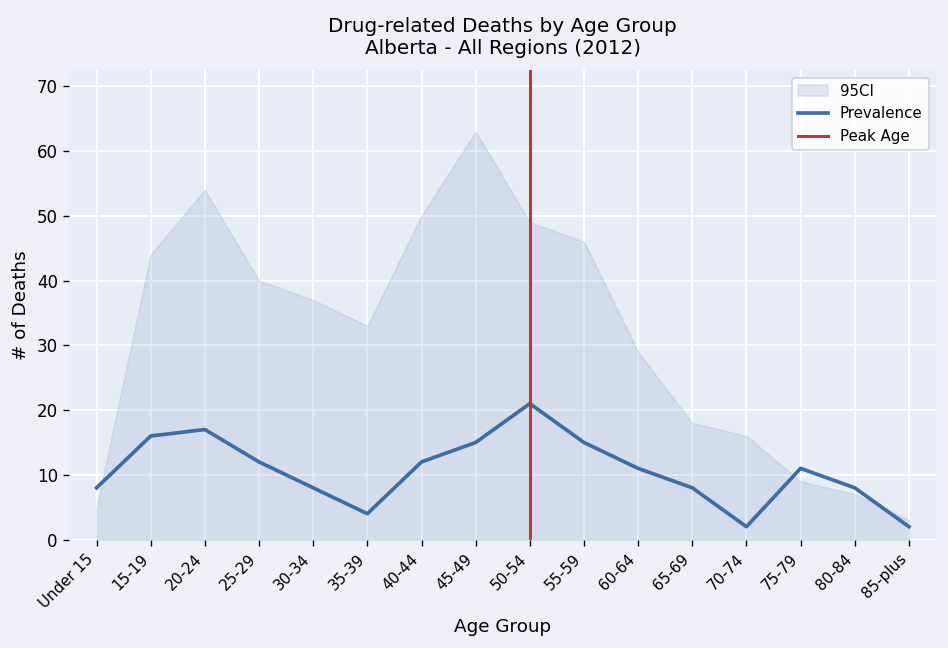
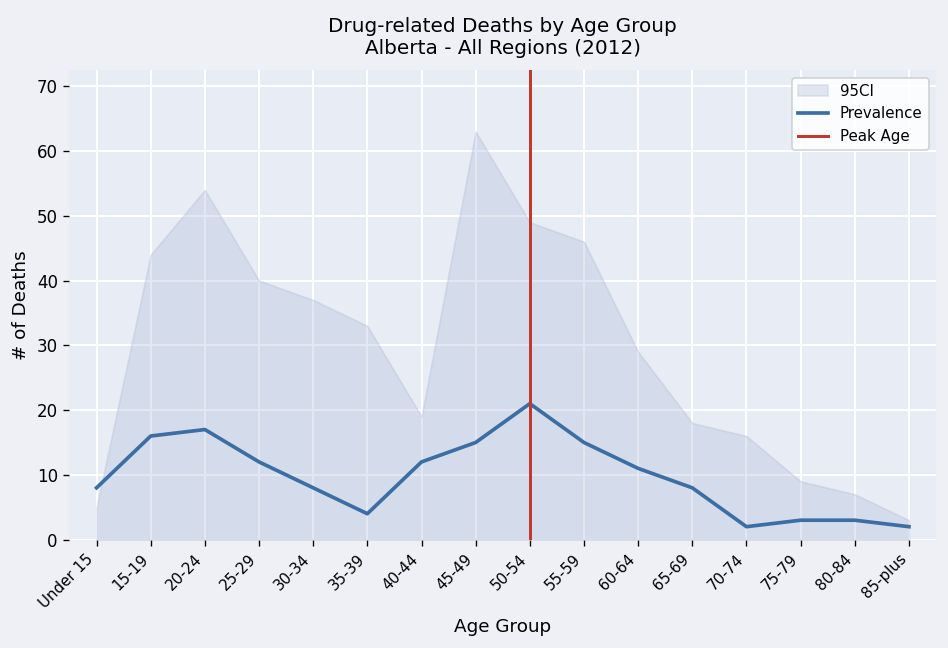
  {
    "Prevalence": {
      "Under 15": 8,
      "15-19": 16,
      "20-24": 17,
      "25-29": 12,
      "30-34": 8,
      "35-39": 4,
      "40-44": 12,
      "45-49": 15,
      "50-54": 21,
      "55-59": 15,
      "60-64": 11,
      "65-69": 8,
      "70-74": 2,
-     "75-79": 11,
-     "80-84": 8,
+     "75-79": 3,
+     "80-84": 3,
      "85-plus": 2
    },
    "95CI": {
      "Under 15": 5,
      "15-19": 44,
      "20-24": 54,
      "25-29": 40,
      "30-34": 37,
      "35-39": 33,
-     "40-44": 50,
+     "40-44": 19,
      "45-49": 63,
      "50-54": 49,
      "55-59": 46,
      "60-64": 29,
      "65-69": 18,
      "70-74": 16,
      "75-79": 9,
      "80-84": 7,
      "85-plus": 3
    }
  }
